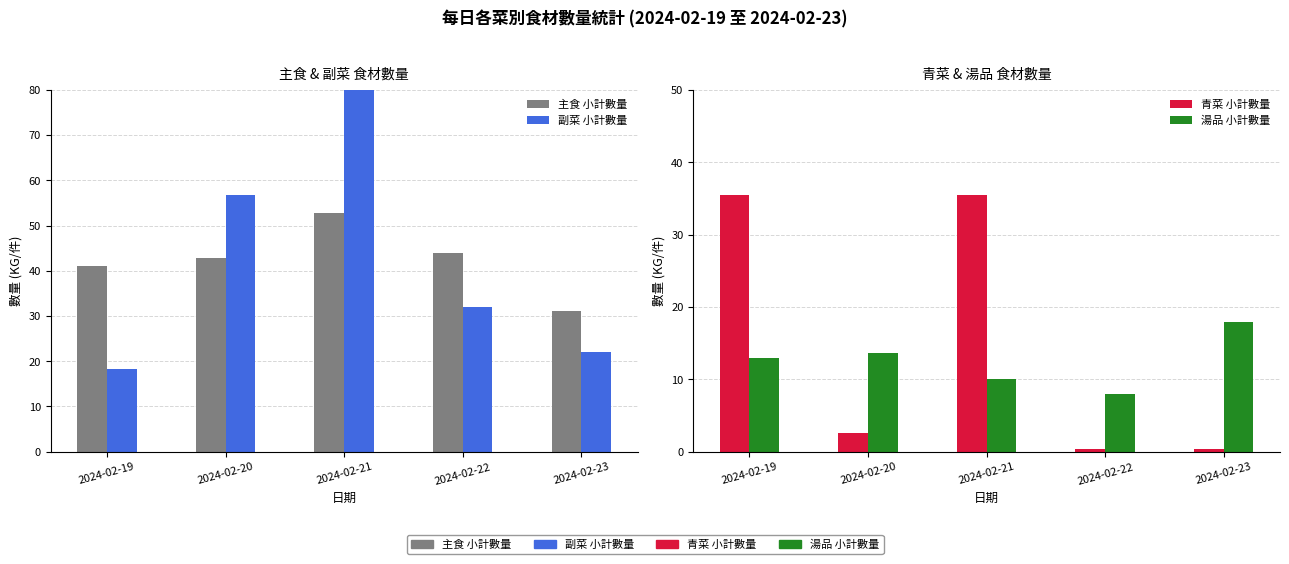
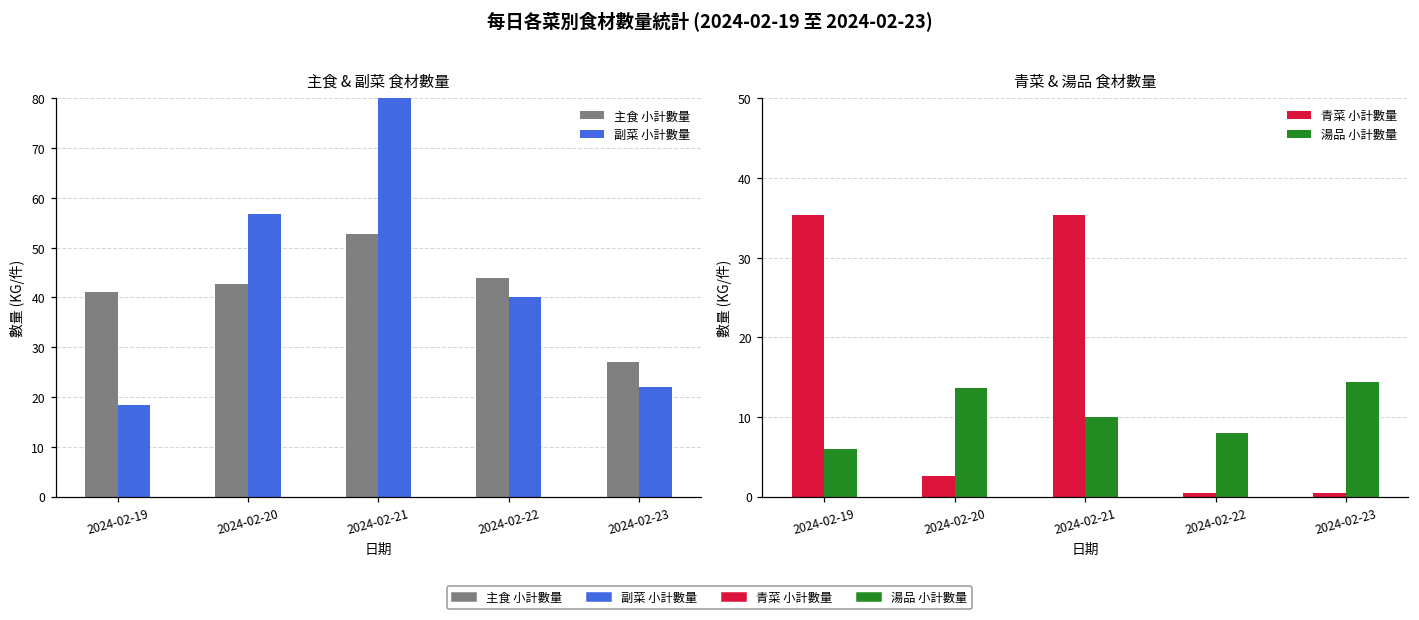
  {
    "主食 & 副菜 食材數量": {
      "主食 小計數量": {
        "2024-02-19": 41,
        "2024-02-20": 43,
        "2024-02-21": 53,
        "2024-02-22": 44,
-       "2024-02-23": 31
+       "2024-02-23": 27
      },
      "副菜 小計數量": {
        "2024-02-19": 18,
        "2024-02-20": 57,
-       "2024-02-22": 32,
+       "2024-02-22": 40,
        "2024-02-23": 22
      }
    },
    "青菜 & 湯品 食材數量": {
      "青菜 小計數量": {
        "2024-02-19": 35,
        "2024-02-20": 3,
        "2024-02-21": 35,
        "2024-02-22": 0,
        "2024-02-23": 0
      },
      "湯品 小計數量": {
-       "2024-02-19": 13,
+       "2024-02-19": 6,
        "2024-02-20": 14,
        "2024-02-21": 10,
        "2024-02-22": 8,
-       "2024-02-23": 18
+       "2024-02-23": 14
      }
    }
  }
